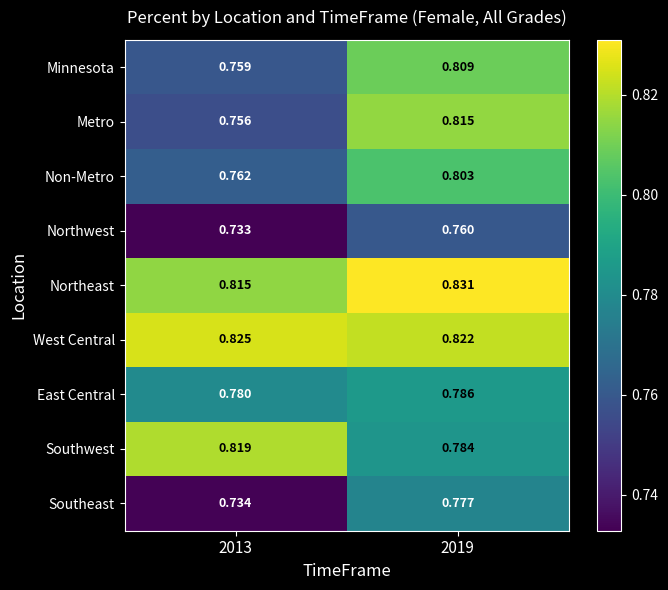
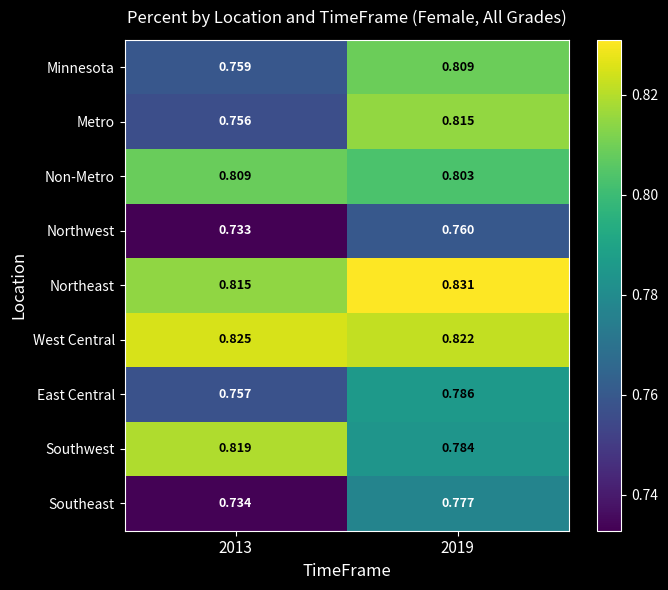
  {
    "Minnesota": {
      "2013": 0.759,
      "2019": 0.809
    },
    "Metro": {
      "2013": 0.756,
      "2019": 0.815
    },
    "Non-Metro": {
-     "2013": 0.762,
+     "2013": 0.809,
      "2019": 0.803
    },
    "Northwest": {
      "2013": 0.733,
      "2019": 0.760
    },
    "Northeast": {
      "2013": 0.815,
      "2019": 0.831
    },
    "West Central": {
      "2013": 0.825,
      "2019": 0.822
    },
    "East Central": {
-     "2013": 0.780,
+     "2013": 0.757,
      "2019": 0.786
    },
    "Southwest": {
      "2013": 0.819,
      "2019": 0.784
    },
    "Southeast": {
      "2013": 0.734,
      "2019": 0.777
    }
  }
